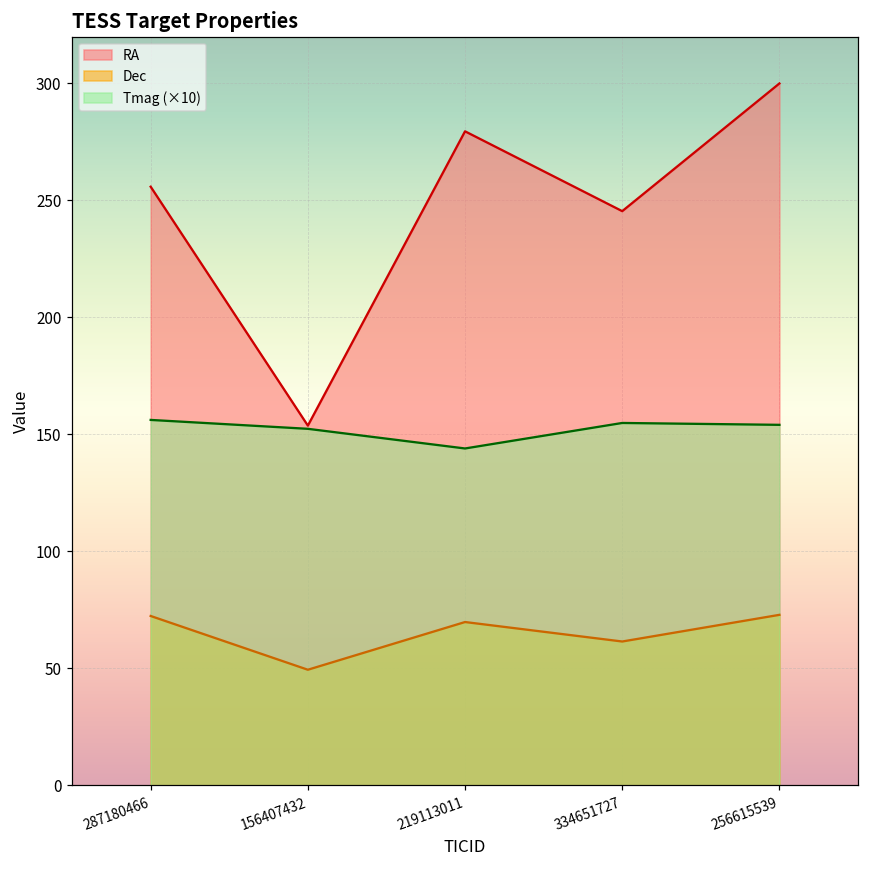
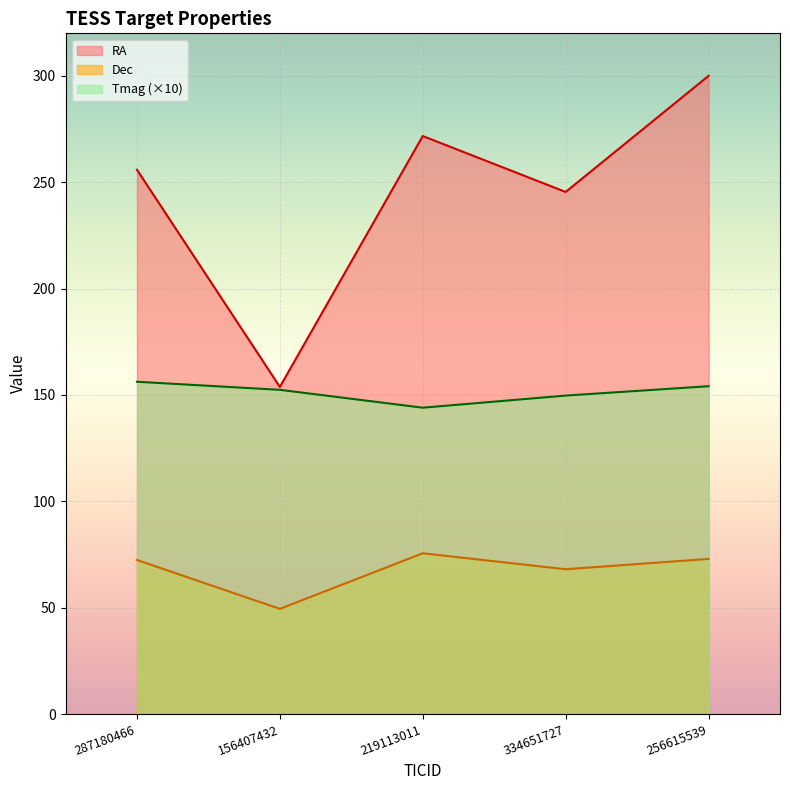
  {
    "RA": {
      "287180466": 256,
      "156407432": 154,
-     "219113011": 280,
+     "219113011": 272,
      "334651727": 245,
      "256615539": 300
    },
    "Dec": {
      "287180466": 72,
      "156407432": 49,
-     "219113011": 70,
-     "334651727": 61,
+     "219113011": 76,
+     "334651727": 68,
      "256615539": 73
    },
    "Tmag (×10)": {
      "287180466": 156,
      "156407432": 152,
      "219113011": 144,
-     "334651727": 155,
+     "334651727": 150,
      "256615539": 154
    }
  }
